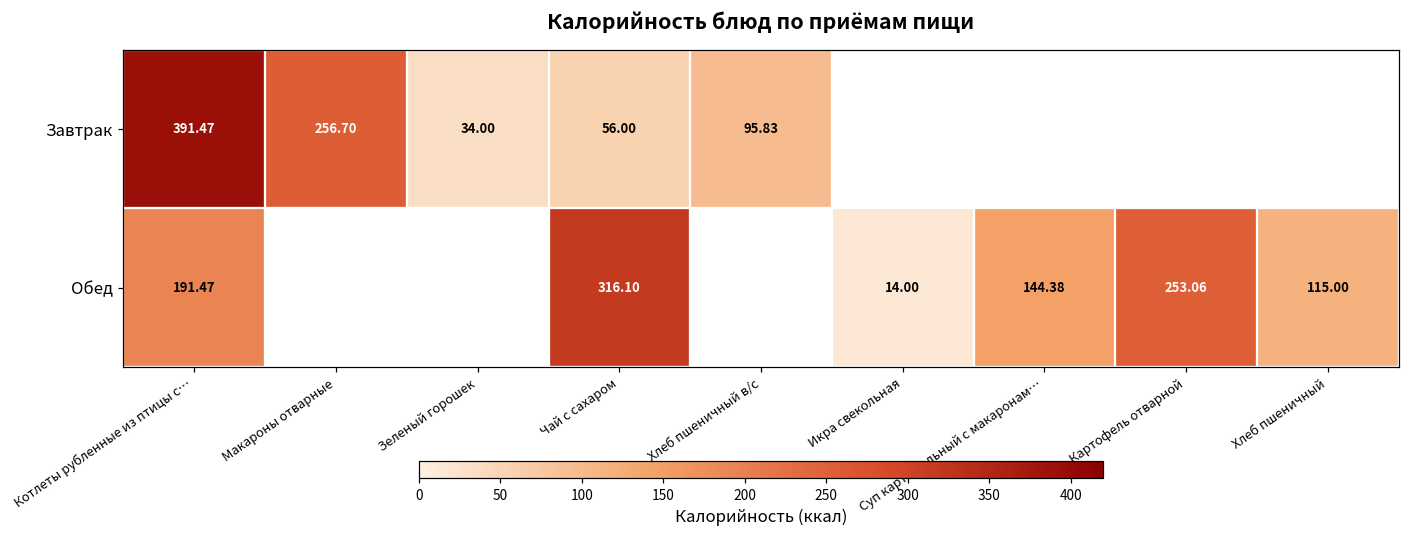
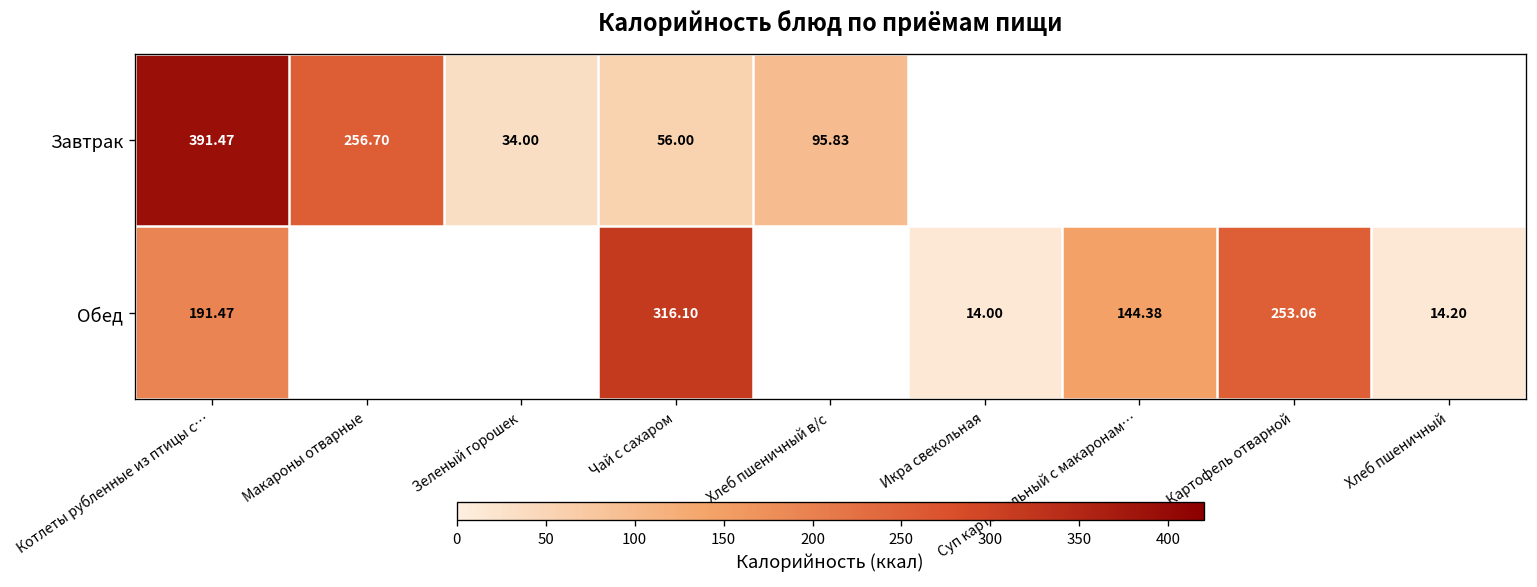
  {
    "Завтрак": {
      "Котлеты рубленные из птицы с…": 391.47,
      "Макароны отварные": 256.70,
      "Зеленый горошек": 34.00,
      "Чай с сахаром": 56.00,
      "Хлеб пшеничный в/с": 95.83
    },
    "Обед": {
      "Котлеты рубленные из птицы с…": 191.47,
      "Чай с сахаром": 316.10,
      "Икра свекольная": 14.00,
      "Суп картофельный с макаронам…": 144.38,
      "Картофель отварной": 253.06,
-     "Хлеб пшеничный": 115.00
+     "Хлеб пшеничный": 14.20
    }
  }
